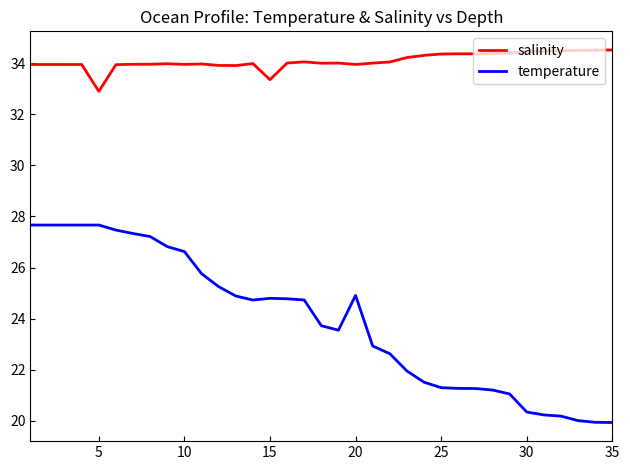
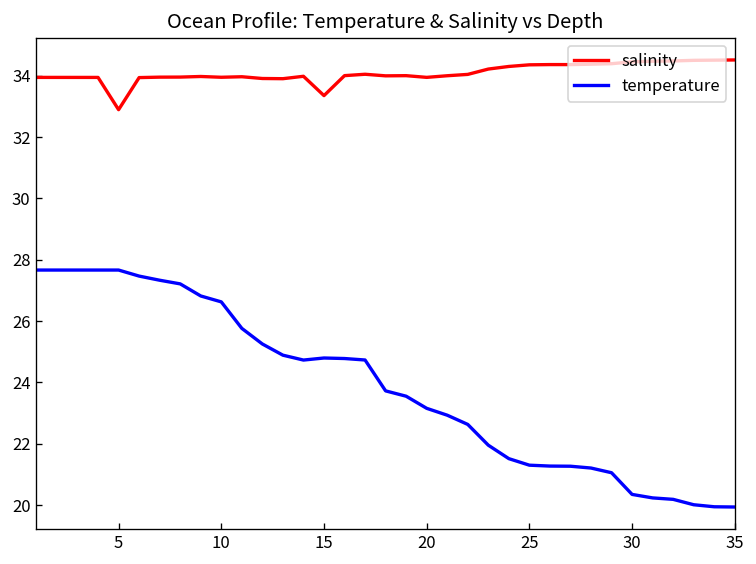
  {
    "salinity": {
      "5": 32.9,
      "10": 34.0,
      "15": 33.4,
      "20": 33.9,
      "25": 34.4,
      "35": 34.5
    },
    "temperature": {
      "5": 27.7,
      "10": 26.6,
      "15": 24.8,
-     "20": 24.9,
+     "20": 23.2,
      "25": 21.3,
      "30": 20.3,
      "35": 19.9
    }
  }
